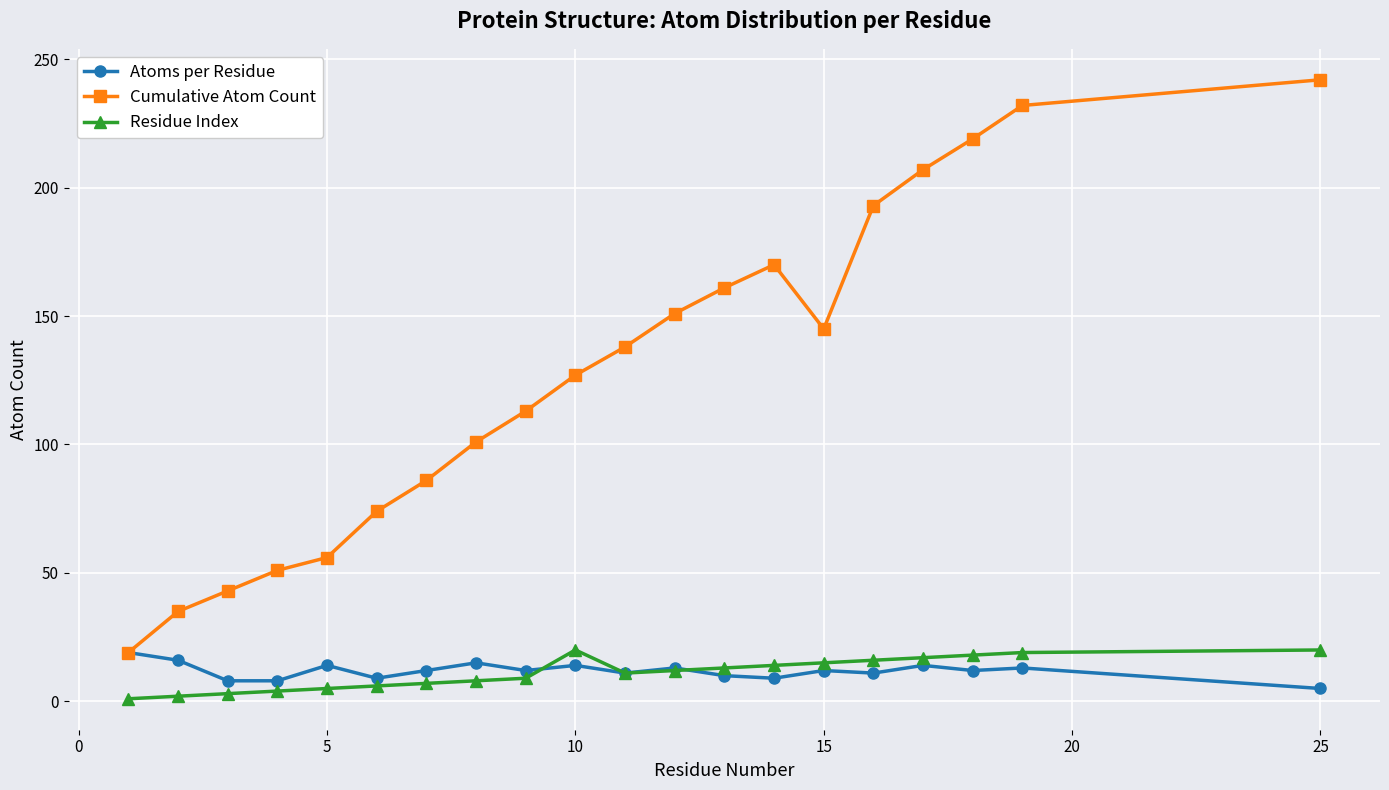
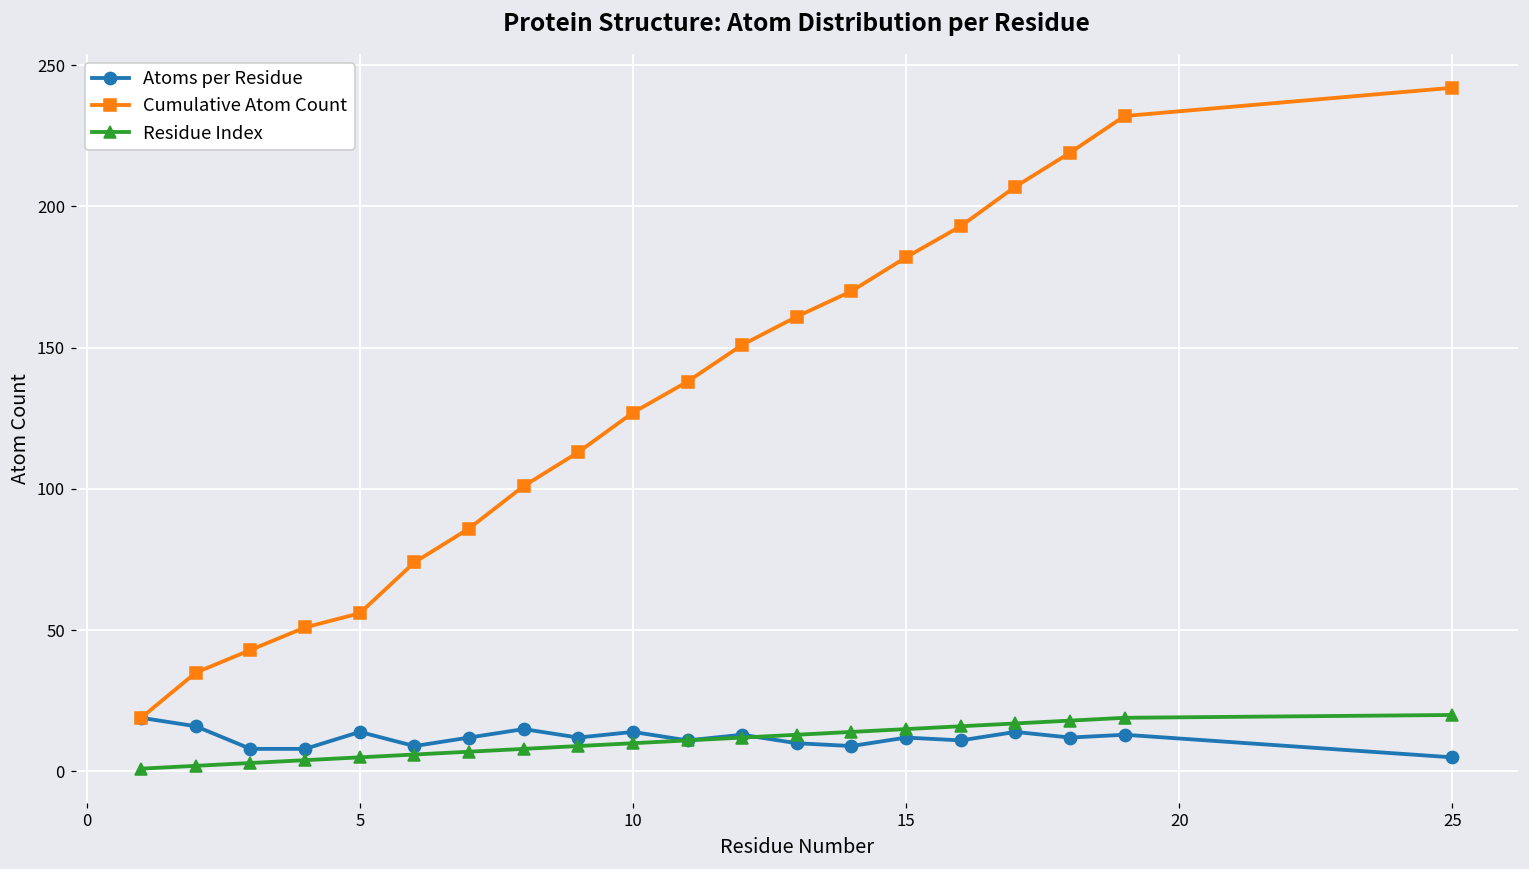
  {
    "Atoms per Residue": {
      "5": 14,
      "10": 14,
      "15": 12,
      "25": 5
    },
    "Cumulative Atom Count": {
      "5": 56,
      "10": 127,
-     "15": 145,
+     "15": 182,
      "25": 242
    },
    "Residue Index": {
      "5": 5,
-     "10": 20,
+     "10": 10,
      "15": 15,
      "25": 20
    }
  }
